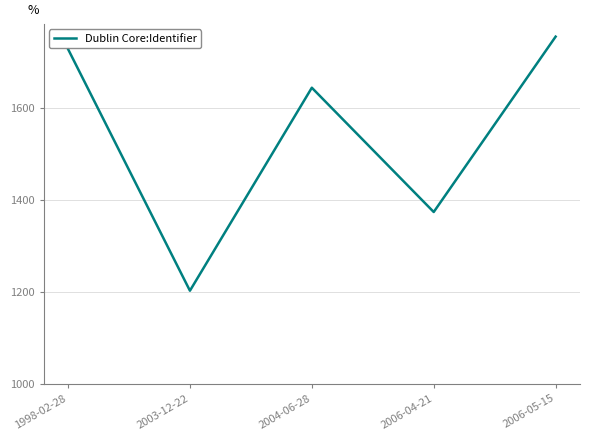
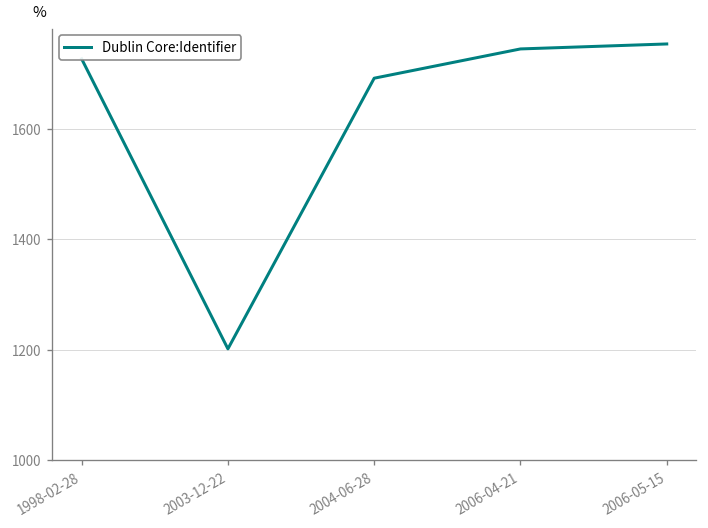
  {
    "1998-02-28": 1730,
    "2003-12-22": 1200,
-   "2004-06-28": 1640,
-   "2006-04-21": 1370,
+   "2004-06-28": 1690,
+   "2006-04-21": 1750,
    "2006-05-15": 1750
  }
